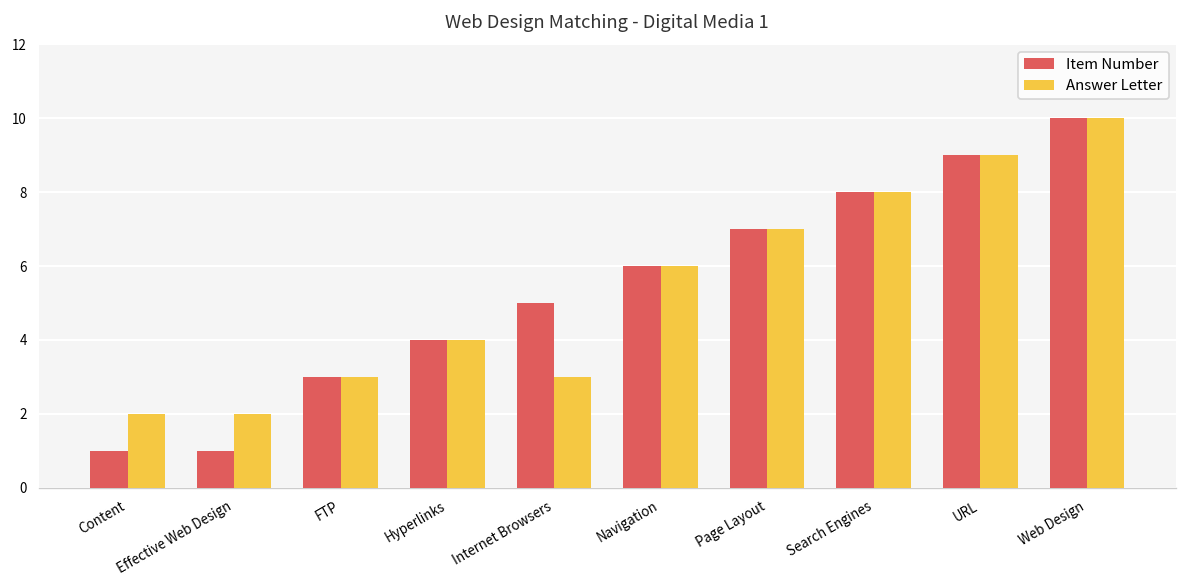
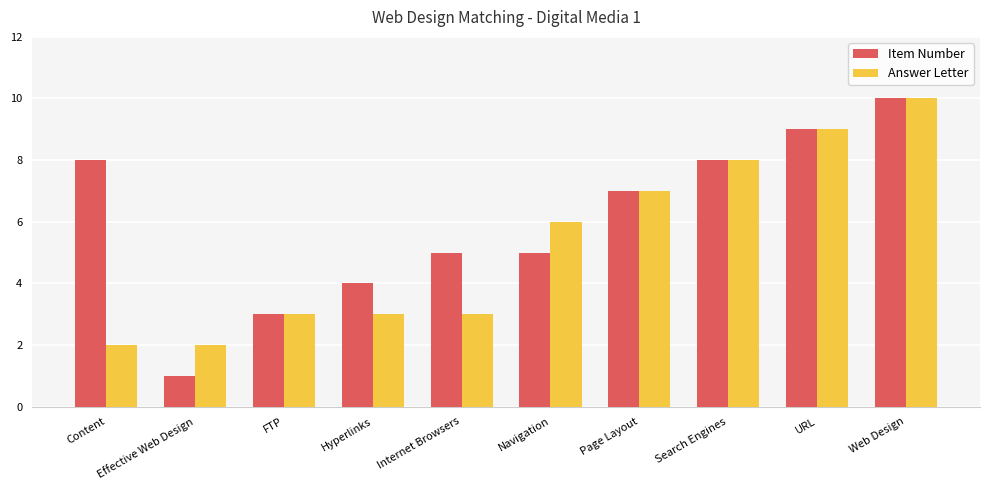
  {
    "Item Number": {
-     "Content": 1,
+     "Content": 8,
      "Effective Web Design": 1,
      "FTP": 3,
      "Hyperlinks": 4,
      "Internet Browsers": 5,
-     "Navigation": 6,
+     "Navigation": 5,
      "Page Layout": 7,
      "Search Engines": 8,
      "URL": 9,
      "Web Design": 10
    },
    "Answer Letter": {
      "Content": 2,
      "Effective Web Design": 2,
      "FTP": 3,
-     "Hyperlinks": 4,
+     "Hyperlinks": 3,
      "Internet Browsers": 3,
      "Navigation": 6,
      "Page Layout": 7,
      "Search Engines": 8,
      "URL": 9,
      "Web Design": 10
    }
  }
